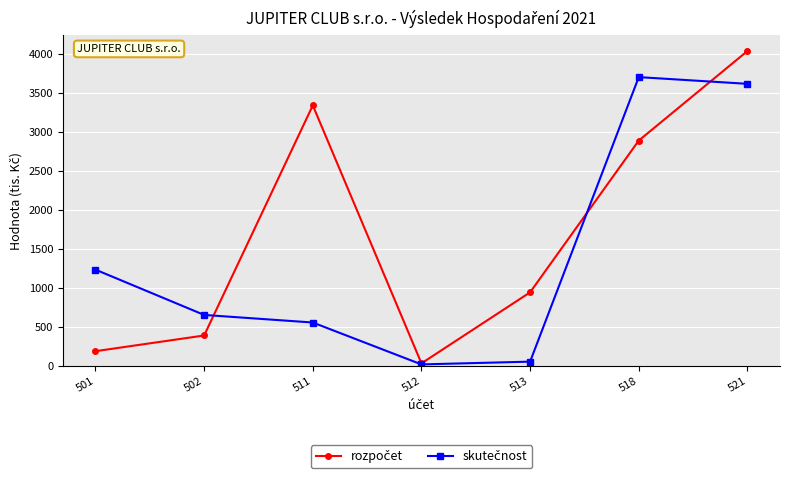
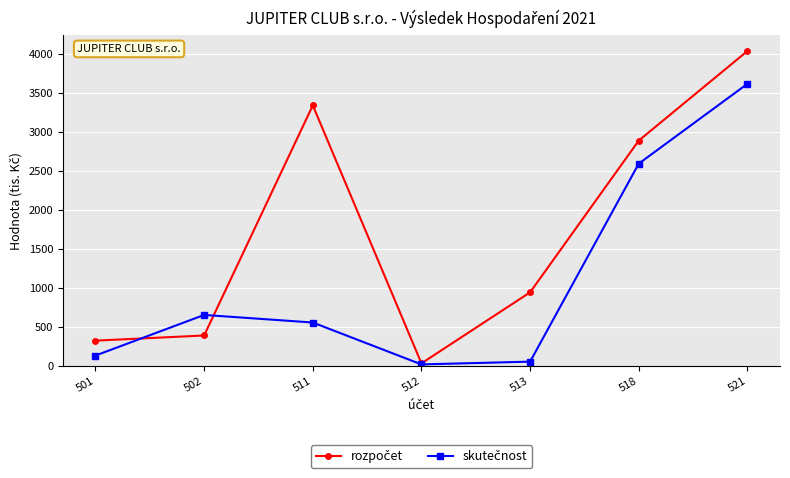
  {
    "rozpočet": {
-     "501": 200,
+     "501": 300,
      "502": 400,
      "511": 3300,
      "513": 900,
      "518": 2900,
      "521": 4000
    },
    "skutečnost": {
-     "501": 1200,
+     "501": 100,
      "502": 700,
      "511": 600,
      "513": 100,
-     "518": 3700,
+     "518": 2600,
      "521": 3600
    }
  }
